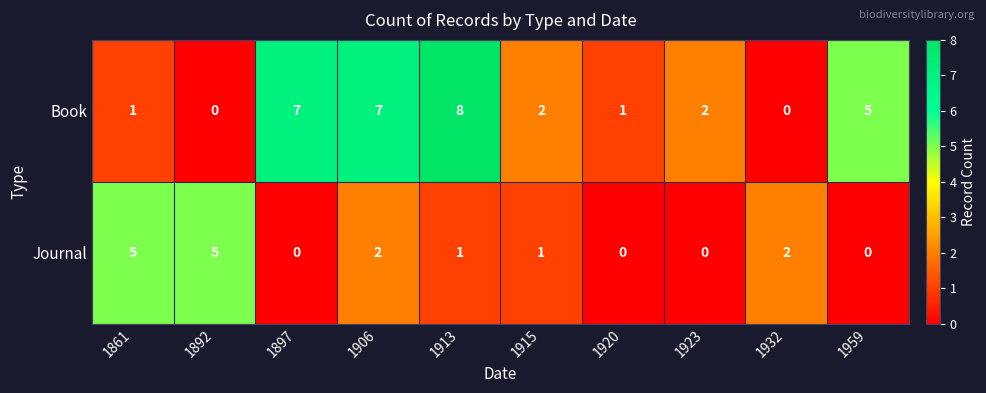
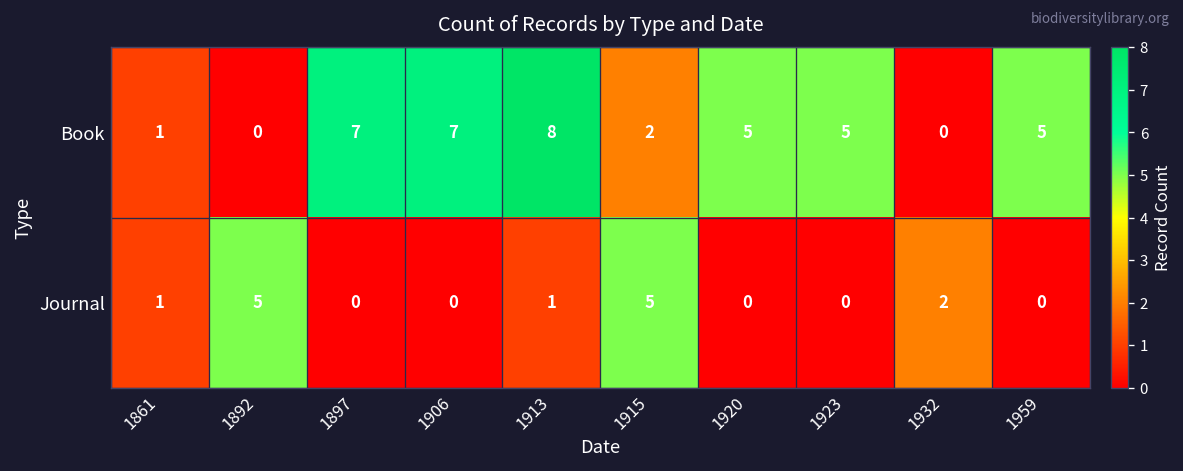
  {
    "Book": {
      "1861": 1,
      "1892": 0,
      "1897": 7,
      "1906": 7,
      "1913": 8,
      "1915": 2,
-     "1920": 1,
-     "1923": 2,
+     "1920": 5,
+     "1923": 5,
      "1932": 0,
      "1959": 5
    },
    "Journal": {
-     "1861": 5,
+     "1861": 1,
      "1892": 5,
      "1897": 0,
-     "1906": 2,
+     "1906": 0,
      "1913": 1,
-     "1915": 1,
+     "1915": 5,
      "1920": 0,
      "1923": 0,
      "1932": 2,
      "1959": 0
    }
  }
